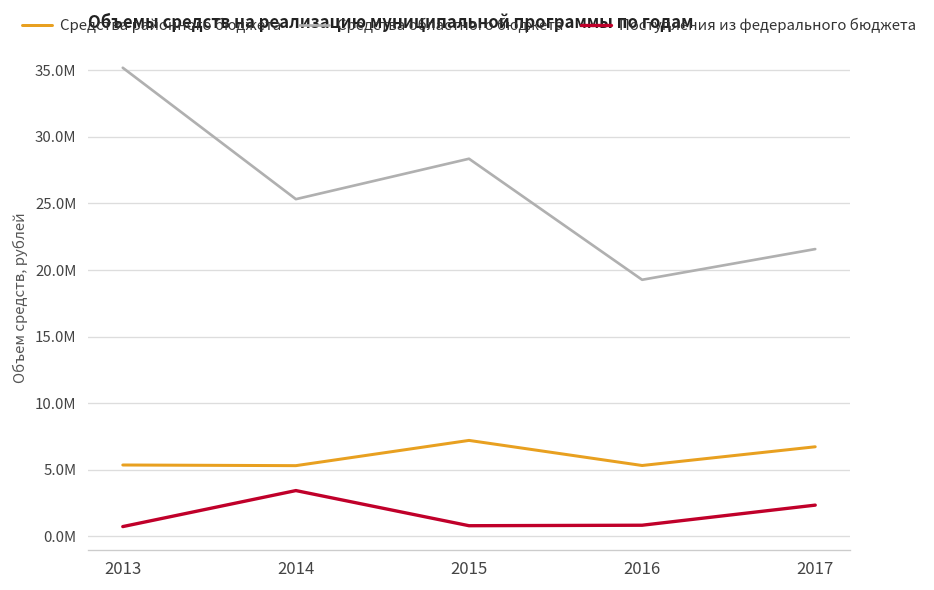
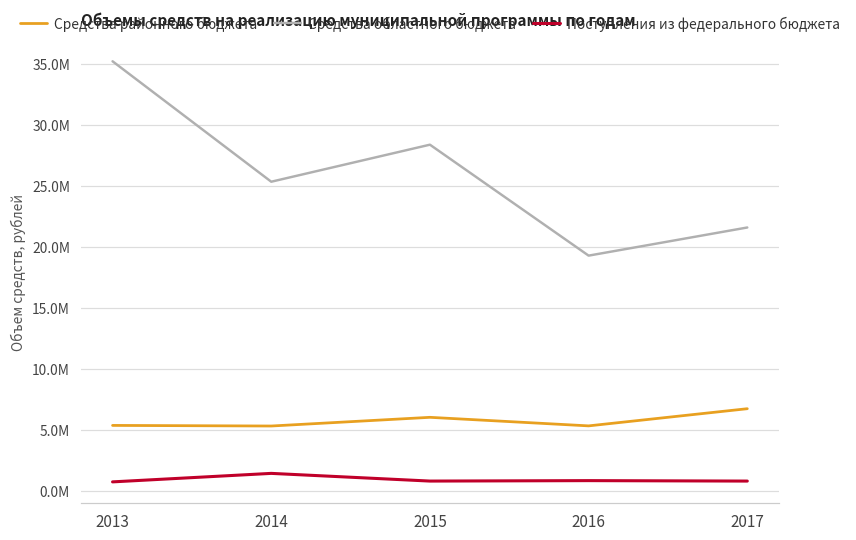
  {
    "Средства районного бюджета": {
      "2013": 5400000,
      "2014": 5300000,
-     "2015": 7200000,
+     "2015": 6000000,
      "2016": 5300000,
      "2017": 6700000
    },
    "Средства областного бюджета": {
      "2013": 35200000,
      "2014": 25300000,
      "2015": 28400000,
      "2016": 19300000,
      "2017": 21600000
    },
    "Поступления из федерального бюджета": {
      "2013": 700000,
-     "2014": 3400000,
+     "2014": 1400000,
      "2015": 800000,
      "2016": 800000,
-     "2017": 2300000
+     "2017": 800000
    }
  }
